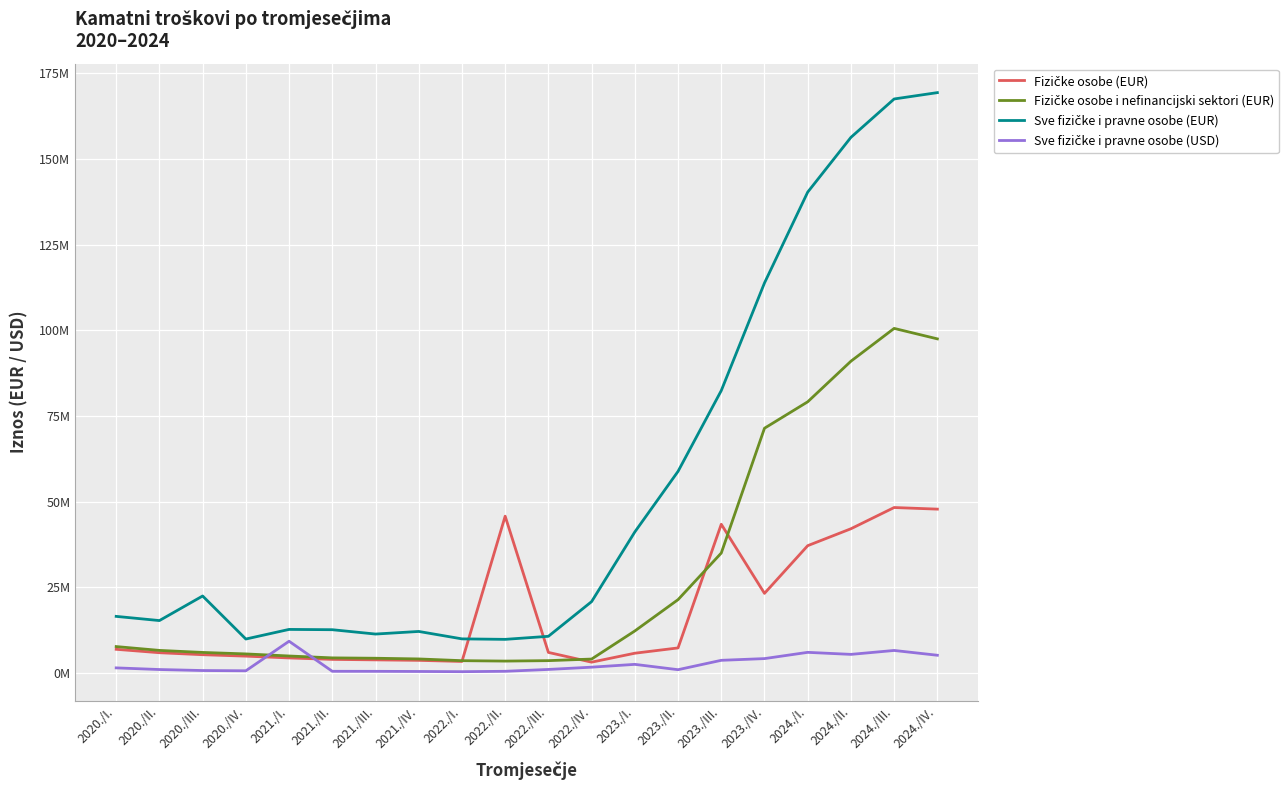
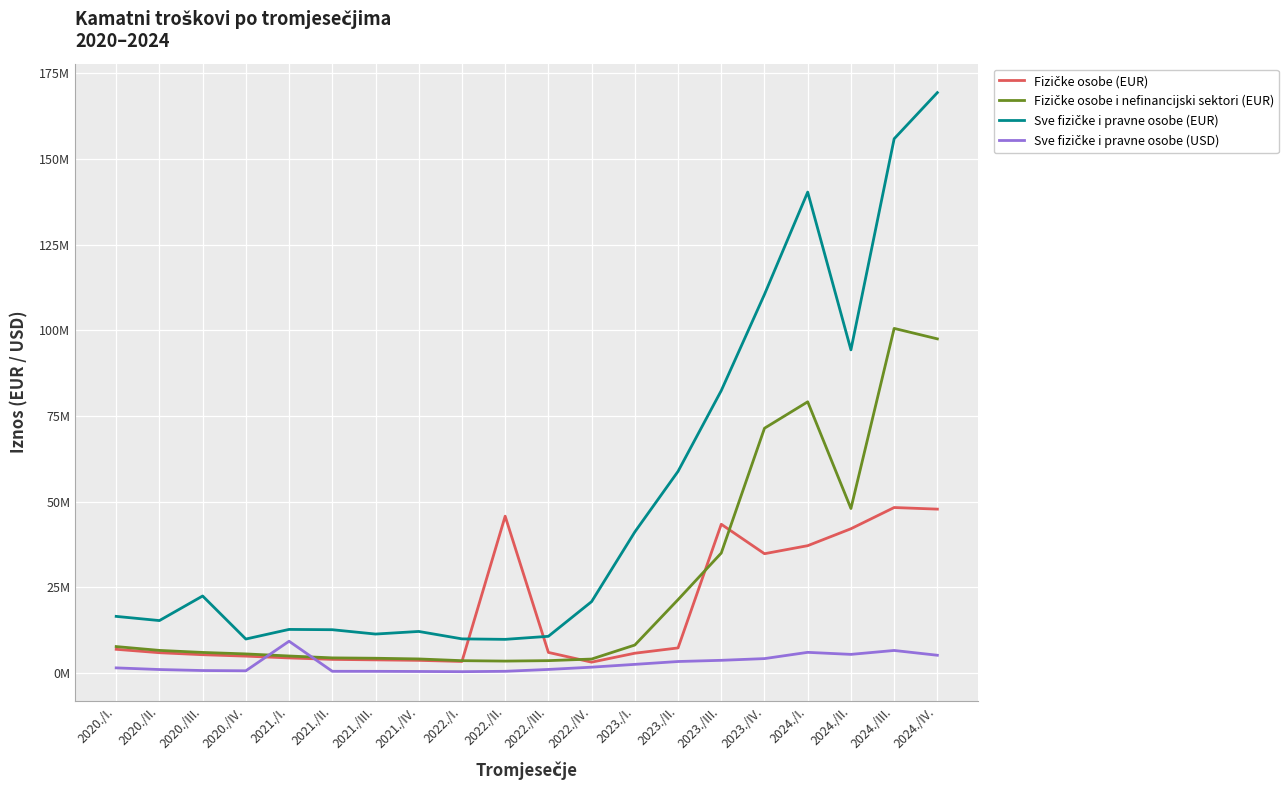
  {
    "Fizičke osobe (EUR)": {
      "2020./I.": 7000000,
      "2022./II.": 46000000,
      "2022./III.": 6000000,
      "2022./IV.": 3000000,
      "2023./I.": 6000000,
      "2023./II.": 7000000,
      "2023./III.": 43000000,
-     "2023./IV.": 23000000,
+     "2023./IV.": 35000000,
      "2024./I.": 37000000,
      "2024./II.": 42000000,
      "2024./III.": 48000000,
      "2024./IV.": 48000000
    },
    "Fizičke osobe i nefinancijski sektori (EUR)": {
      "2020./I.": 8000000,
      "2022./II.": 4000000,
      "2022./III.": 4000000,
      "2022./IV.": 4000000,
-     "2023./I.": 12000000,
+     "2023./I.": 8000000,
      "2023./II.": 21000000,
      "2023./III.": 35000000,
      "2023./IV.": 71000000,
      "2024./I.": 79000000,
-     "2024./II.": 91000000,
+     "2024./II.": 48000000,
      "2024./III.": 101000000,
      "2024./IV.": 98000000
    },
    "Sve fizičke i pravne osobe (EUR)": {
      "2020./I.": 17000000,
      "2020./II.": 15000000,
      "2020./III.": 23000000,
      "2020./IV.": 10000000,
      "2021./I.": 13000000,
      "2021./II.": 13000000,
      "2021./III.": 11000000,
      "2021./IV.": 12000000,
      "2022./I.": 10000000,
      "2022./II.": 10000000,
      "2022./III.": 11000000,
      "2022./IV.": 21000000,
      "2023./I.": 41000000,
      "2023./II.": 59000000,
      "2023./III.": 82000000,
-     "2023./IV.": 114000000,
+     "2023./IV.": 111000000,
      "2024./I.": 140000000,
-     "2024./II.": 156000000,
-     "2024./III.": 168000000,
+     "2024./II.": 94000000,
+     "2024./III.": 156000000,
      "2024./IV.": 169000000
    },
    "Sve fizičke i pravne osobe (USD)": {
      "2020./I.": 2000000,
      "2020./II.": 1000000,
      "2020./III.": 1000000,
      "2020./IV.": 1000000,
      "2021./I.": 9000000,
      "2021./II.": 1000000,
      "2021./III.": 1000000,
      "2021./IV.": 1000000,
      "2022./I.": 0,
      "2022./II.": 1000000,
      "2022./III.": 1000000,
      "2022./IV.": 2000000,
      "2023./I.": 3000000,
-     "2023./II.": 1000000,
+     "2023./II.": 3000000,
      "2023./III.": 4000000,
      "2023./IV.": 4000000,
      "2024./I.": 6000000,
      "2024./II.": 5000000,
      "2024./III.": 7000000,
      "2024./IV.": 5000000
    }
  }
